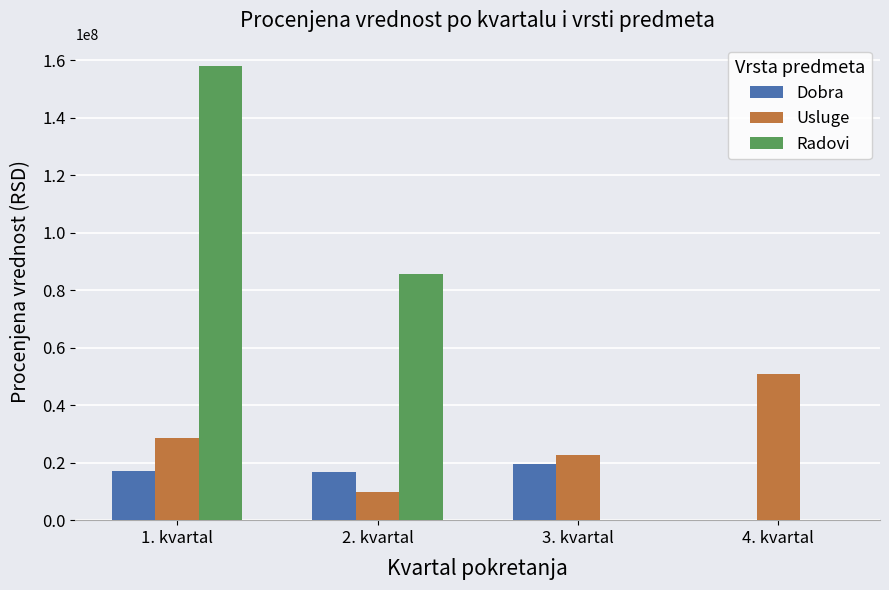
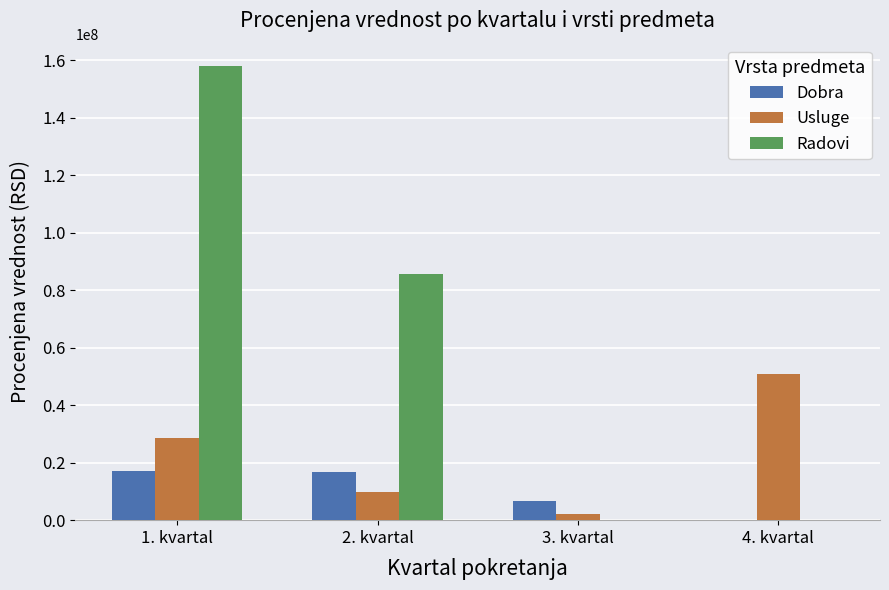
  {
    "Dobra": {
      "1. kvartal": 17000000,
      "2. kvartal": 17000000,
-     "3. kvartal": 19000000,
+     "3. kvartal": 7000000,
      "4. kvartal": 0
    },
    "Usluge": {
      "1. kvartal": 28000000,
      "2. kvartal": 10000000,
-     "3. kvartal": 23000000,
+     "3. kvartal": 2000000,
      "4. kvartal": 51000000
    },
    "Radovi": {
      "1. kvartal": 158000000,
      "2. kvartal": 86000000,
      "3. kvartal": 0,
      "4. kvartal": 0
    }
  }
